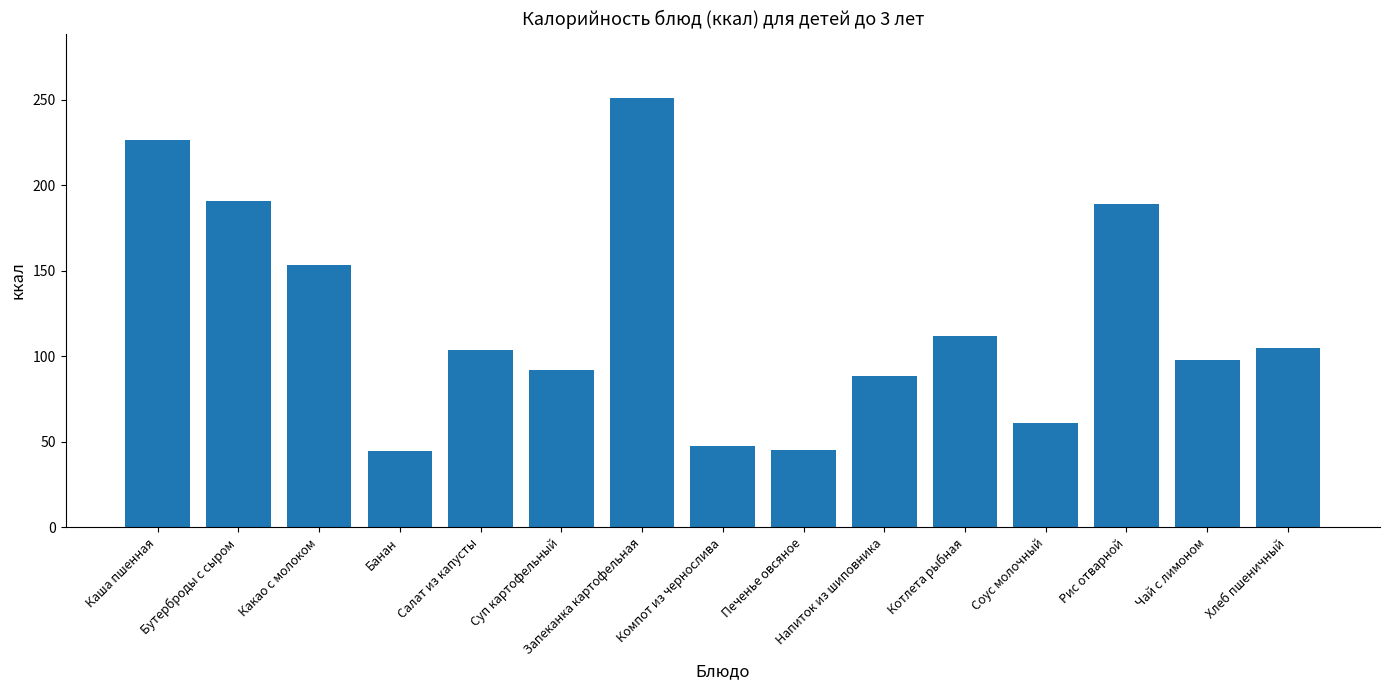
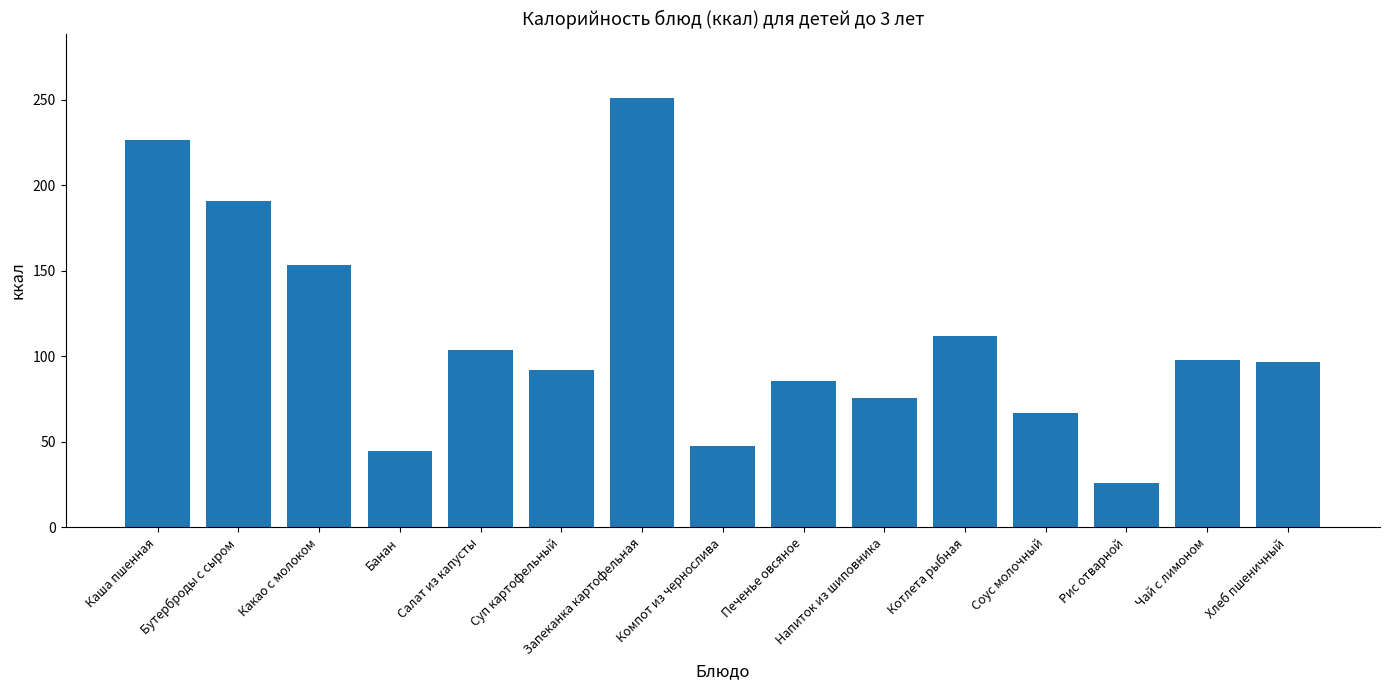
  {
    "Каша пшенная": 226,
    "Бутерброды с сыром": 191,
    "Какао с молоком": 153,
    "Банан": 45,
    "Салат из капусты": 104,
    "Суп картофельный": 92,
    "Запеканка картофельная": 251,
    "Компот из чернослива": 48,
-   "Печенье овсяное": 45,
-   "Напиток из шиповника": 88,
+   "Печенье овсяное": 86,
+   "Напиток из шиповника": 76,
    "Котлета рыбная": 112,
-   "Соус молочный": 61,
-   "Рис отварной": 189,
+   "Соус молочный": 67,
+   "Рис отварной": 26,
    "Чай с лимоном": 98,
-   "Хлеб пшеничный": 105
+   "Хлеб пшеничный": 97
  }
